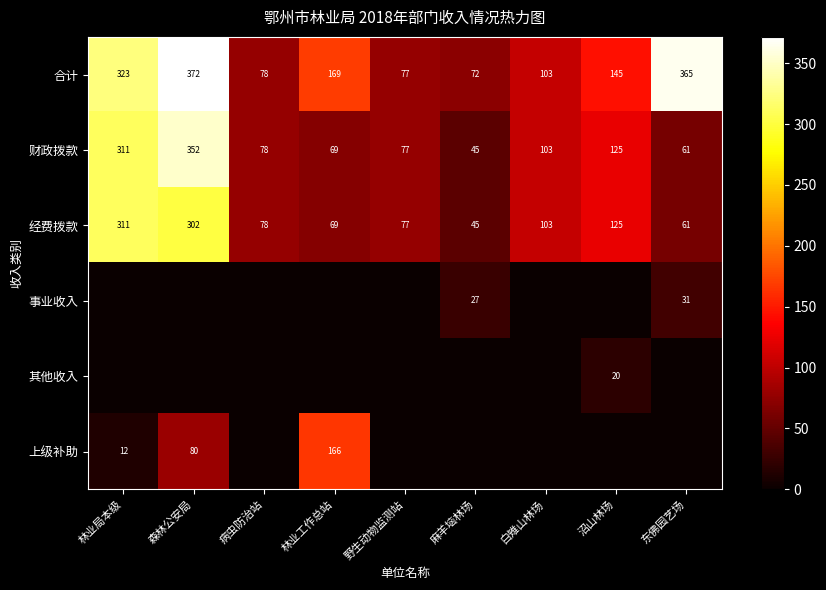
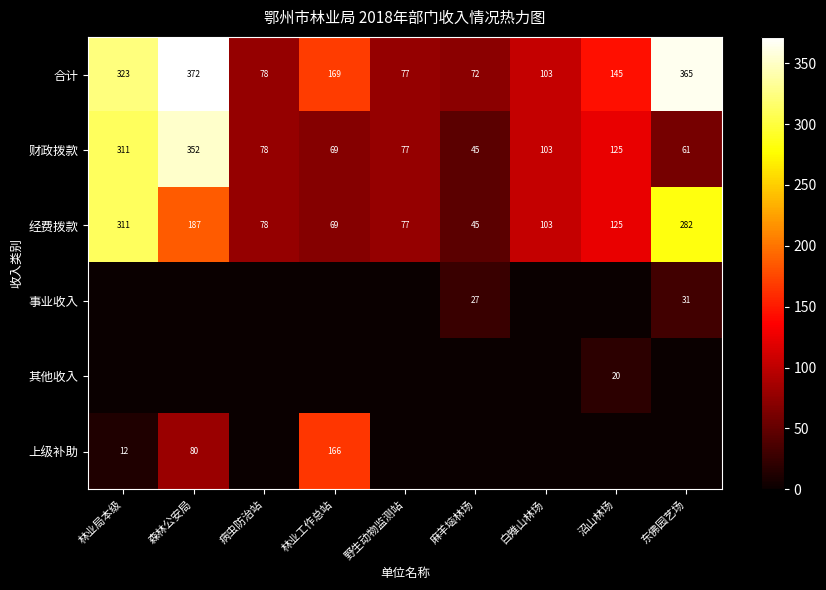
  {
    "合计": {
      "林业局本级": 323,
      "森林公安局": 372,
      "病虫防治站": 78,
      "林业工作总站": 169,
      "野生动物监测站": 77,
      "麻羊垴林场": 72,
      "白雉山林场": 103,
      "沼山林场": 145,
      "东佛园艺场": 365
    },
    "财政拨款": {
      "林业局本级": 311,
      "森林公安局": 352,
      "病虫防治站": 78,
      "林业工作总站": 69,
      "野生动物监测站": 77,
      "麻羊垴林场": 45,
      "白雉山林场": 103,
      "沼山林场": 125,
      "东佛园艺场": 61
    },
    "经费拨款": {
      "林业局本级": 311,
-     "森林公安局": 302,
+     "森林公安局": 187,
      "病虫防治站": 78,
      "林业工作总站": 69,
      "野生动物监测站": 77,
      "麻羊垴林场": 45,
      "白雉山林场": 103,
      "沼山林场": 125,
-     "东佛园艺场": 61
+     "东佛园艺场": 282
    },
    "事业收入": {
      "麻羊垴林场": 27,
      "东佛园艺场": 31
    },
    "其他收入": {
      "沼山林场": 20
    },
    "上级补助": {
      "林业局本级": 12,
      "森林公安局": 80,
      "林业工作总站": 166
    }
  }
